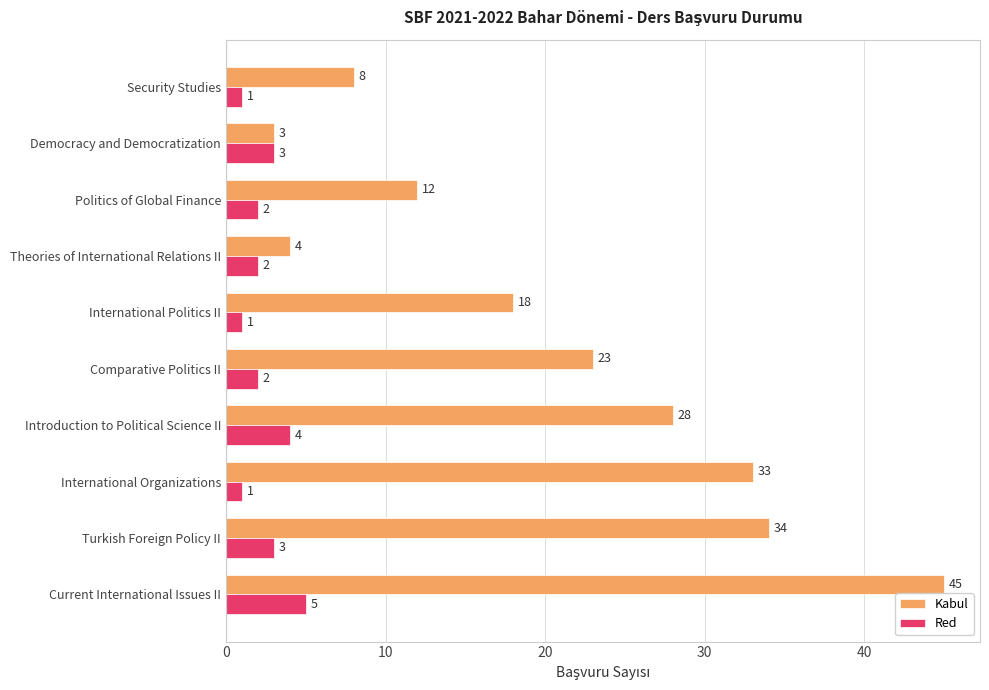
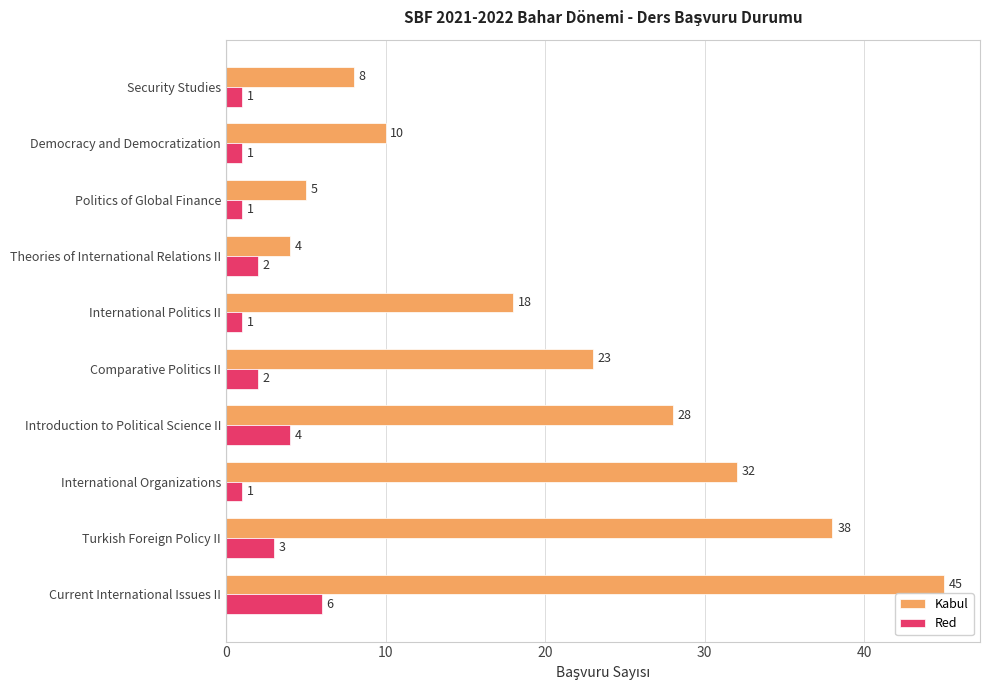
  {
    "Kabul": {
      "Security Studies": 8,
-     "Democracy and Democratization": 3,
-     "Politics of Global Finance": 12,
+     "Democracy and Democratization": 10,
+     "Politics of Global Finance": 5,
      "Theories of International Relations II": 4,
      "International Politics II": 18,
      "Comparative Politics II": 23,
      "Introduction to Political Science II": 28,
-     "International Organizations": 33,
-     "Turkish Foreign Policy II": 34,
+     "International Organizations": 32,
+     "Turkish Foreign Policy II": 38,
      "Current International Issues II": 45
    },
    "Red": {
      "Security Studies": 1,
-     "Democracy and Democratization": 3,
-     "Politics of Global Finance": 2,
+     "Democracy and Democratization": 1,
+     "Politics of Global Finance": 1,
      "Theories of International Relations II": 2,
      "International Politics II": 1,
      "Comparative Politics II": 2,
      "Introduction to Political Science II": 4,
      "International Organizations": 1,
      "Turkish Foreign Policy II": 3,
-     "Current International Issues II": 5
+     "Current International Issues II": 6
    }
  }
